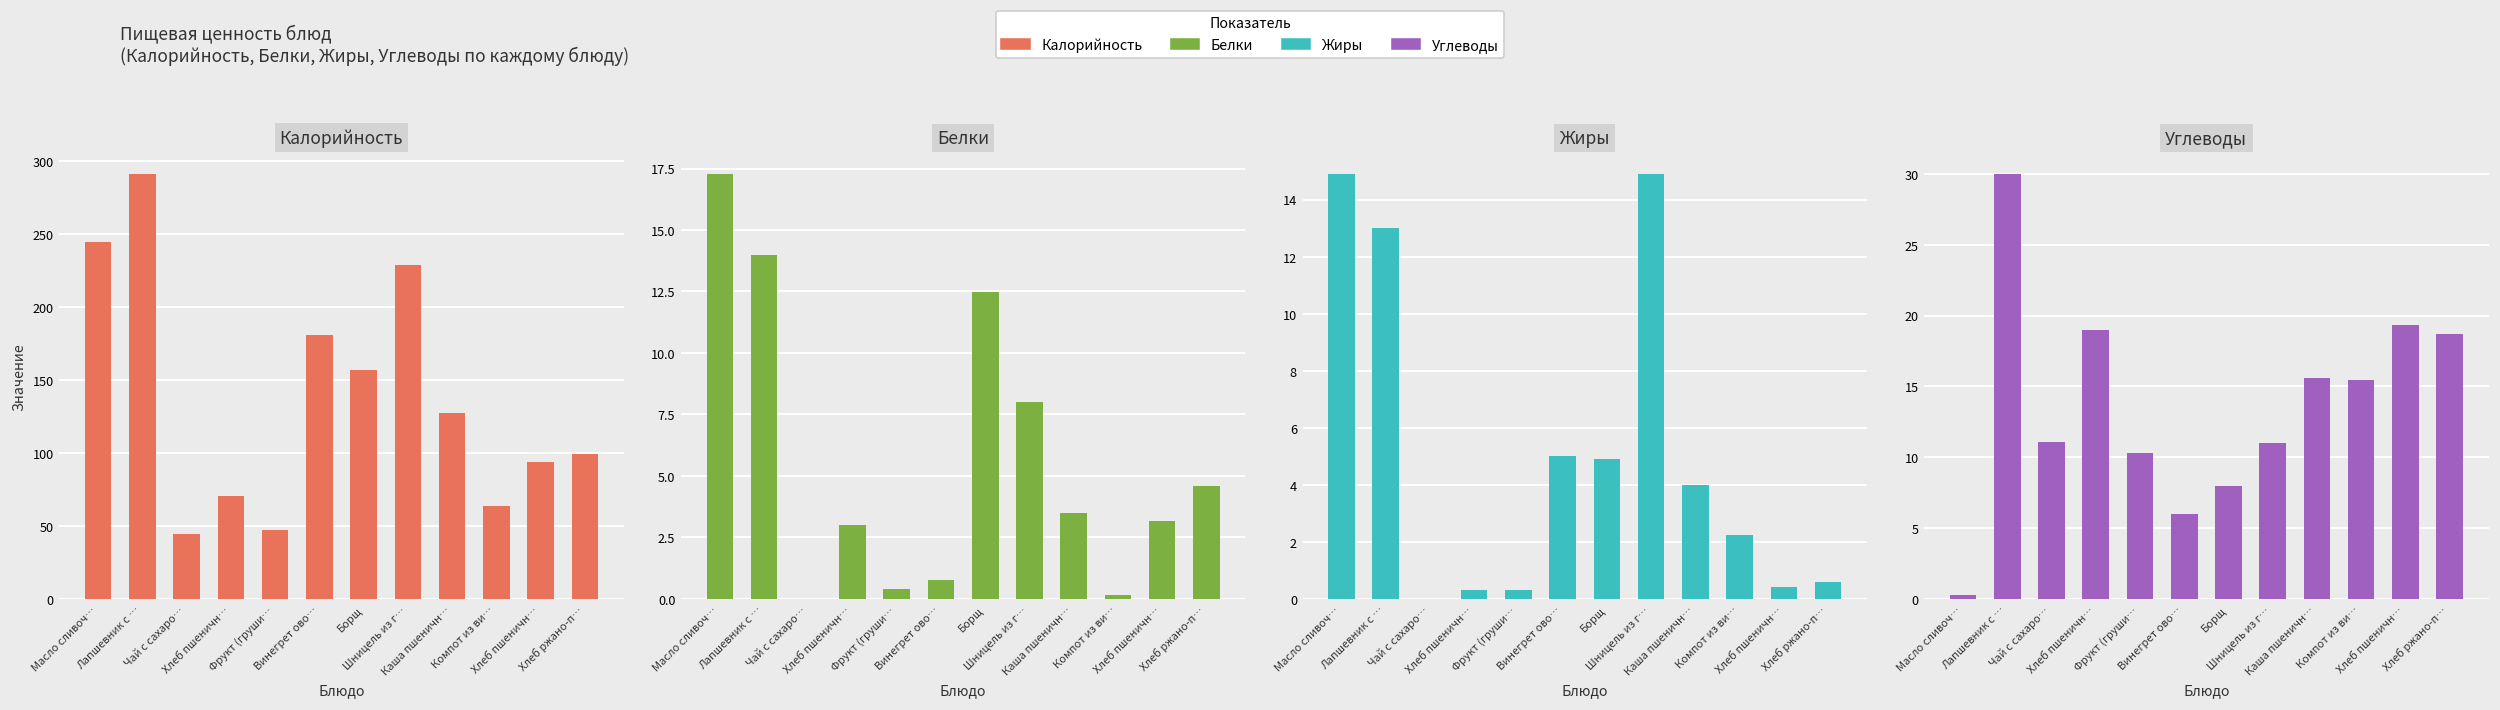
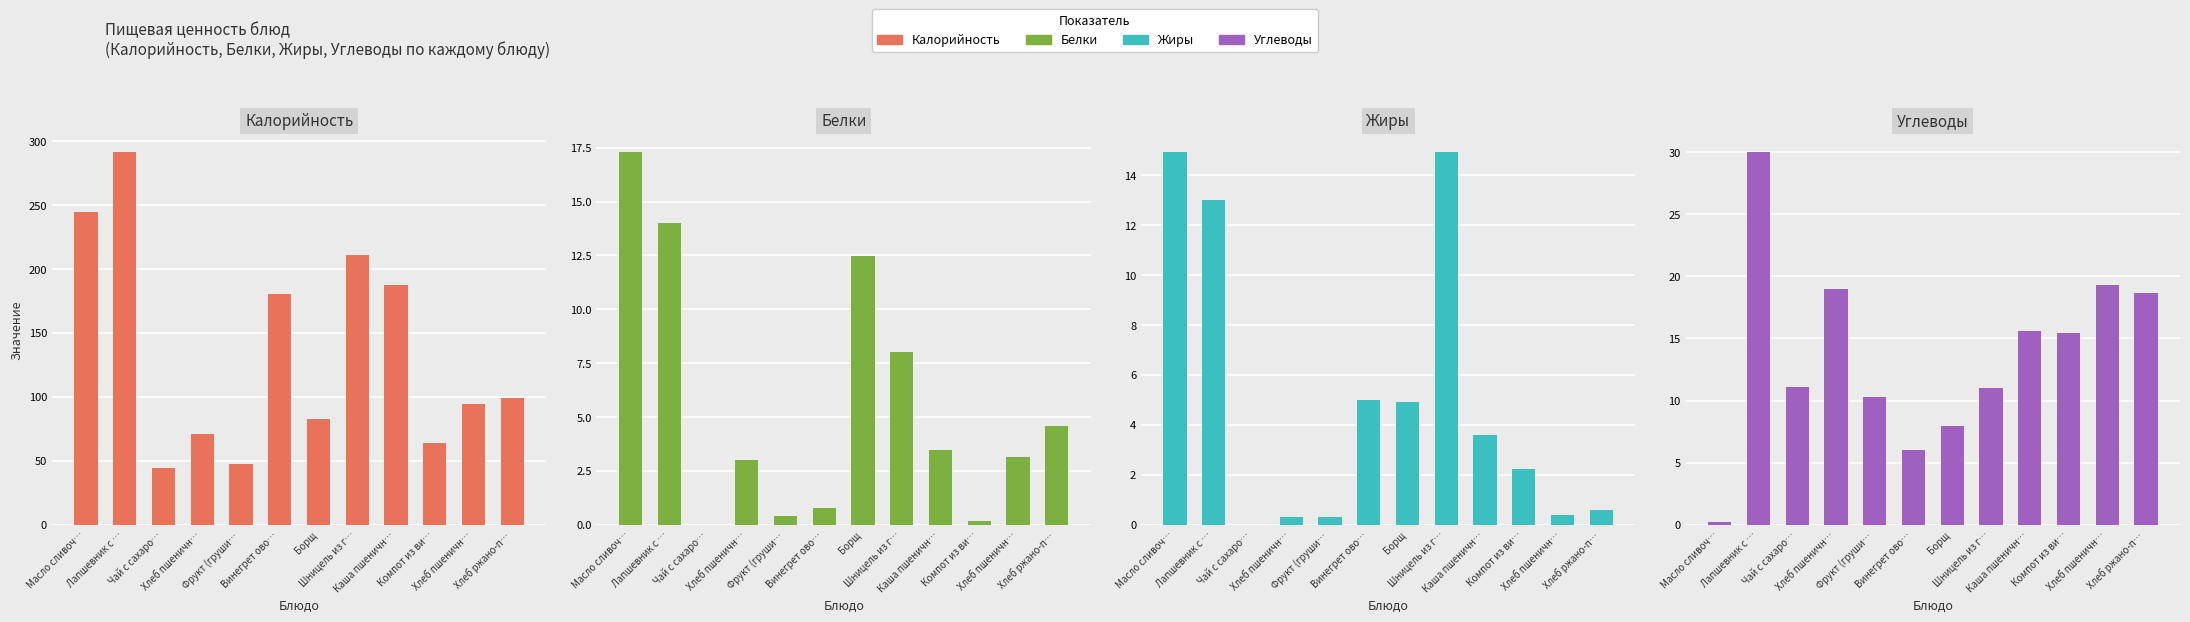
  {
    "Калорийность": {
      "Масло сливоч…": 245,
      "Лапшевник с …": 291,
      "Чай с сахаро…": 44,
      "Фрукт (груши…": 47,
      "Винегрет ово…": 181,
-     "Борщ": 156,
-     "Шницель из г…": 228,
-     "Каша пшеничн…": 127,
+     "Борщ": 82,
+     "Шницель из г…": 211,
+     "Каша пшеничн…": 187,
      "Компот из ви…": 64,
      "Хлеб ржано-п…": 99
    },
    "Белки": {
      "Масло сливоч…": 17.3,
      "Лапшевник с …": 14.0,
      "Чай с сахаро…": 0.0,
      "Фрукт (груши…": 0.4,
      "Винегрет ово…": 0.8,
      "Борщ": 12.5,
      "Шницель из г…": 8.0,
      "Каша пшеничн…": 3.5,
      "Компот из ви…": 0.2,
      "Хлеб ржано-п…": 4.6
    },
    "Жиры": {
      "Масло сливоч…": 14.9,
      "Лапшевник с …": 13.0,
      "Чай с сахаро…": 0.0,
      "Фрукт (груши…": 0.3,
      "Винегрет ово…": 5.0,
      "Борщ": 4.9,
      "Шницель из г…": 14.9,
-     "Каша пшеничн…": 4.0,
+     "Каша пшеничн…": 3.6,
      "Компот из ви…": 2.2,
      "Хлеб ржано-п…": 0.6
    },
    "Углеводы": {
      "Масло сливоч…": 0.2,
      "Лапшевник с …": 30.0,
      "Чай с сахаро…": 11.1,
      "Фрукт (груши…": 10.3,
      "Винегрет ово…": 6.0,
      "Борщ": 7.9,
      "Шницель из г…": 11.0,
      "Каша пшеничн…": 15.6,
      "Компот из ви…": 15.4,
      "Хлеб ржано-п…": 18.7
    }
  }
